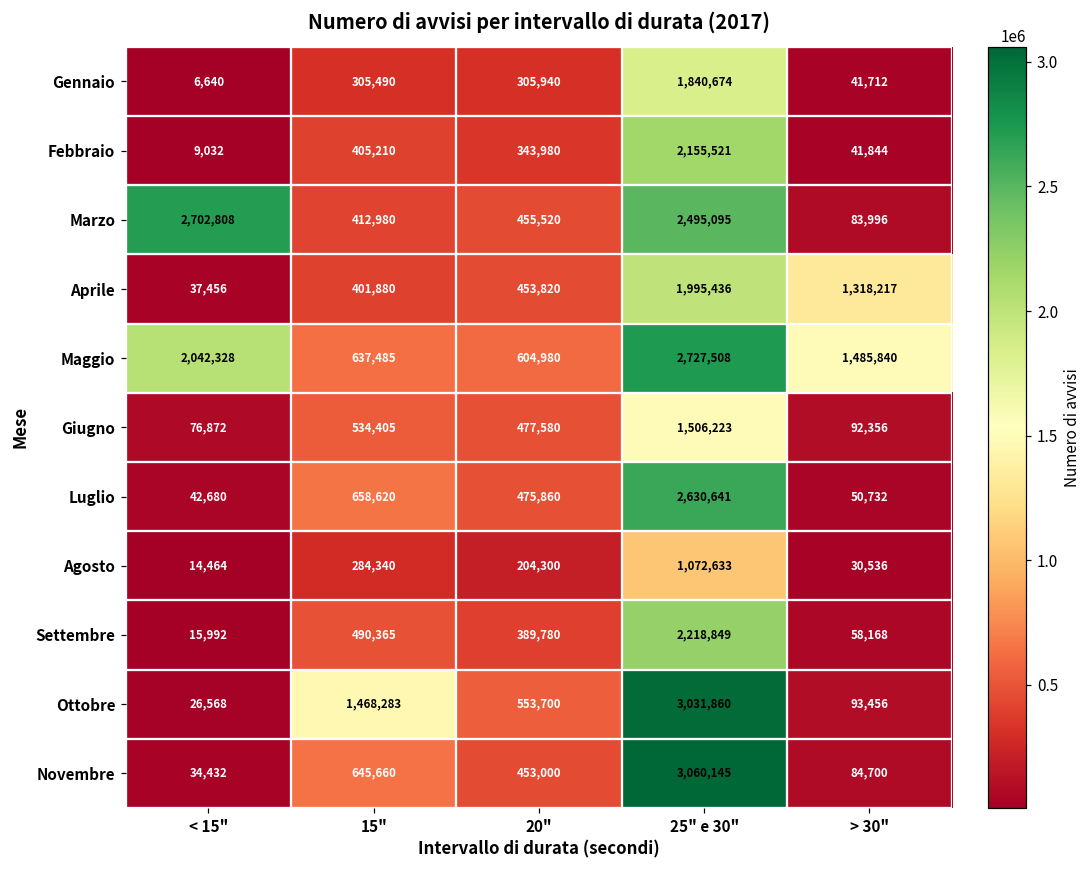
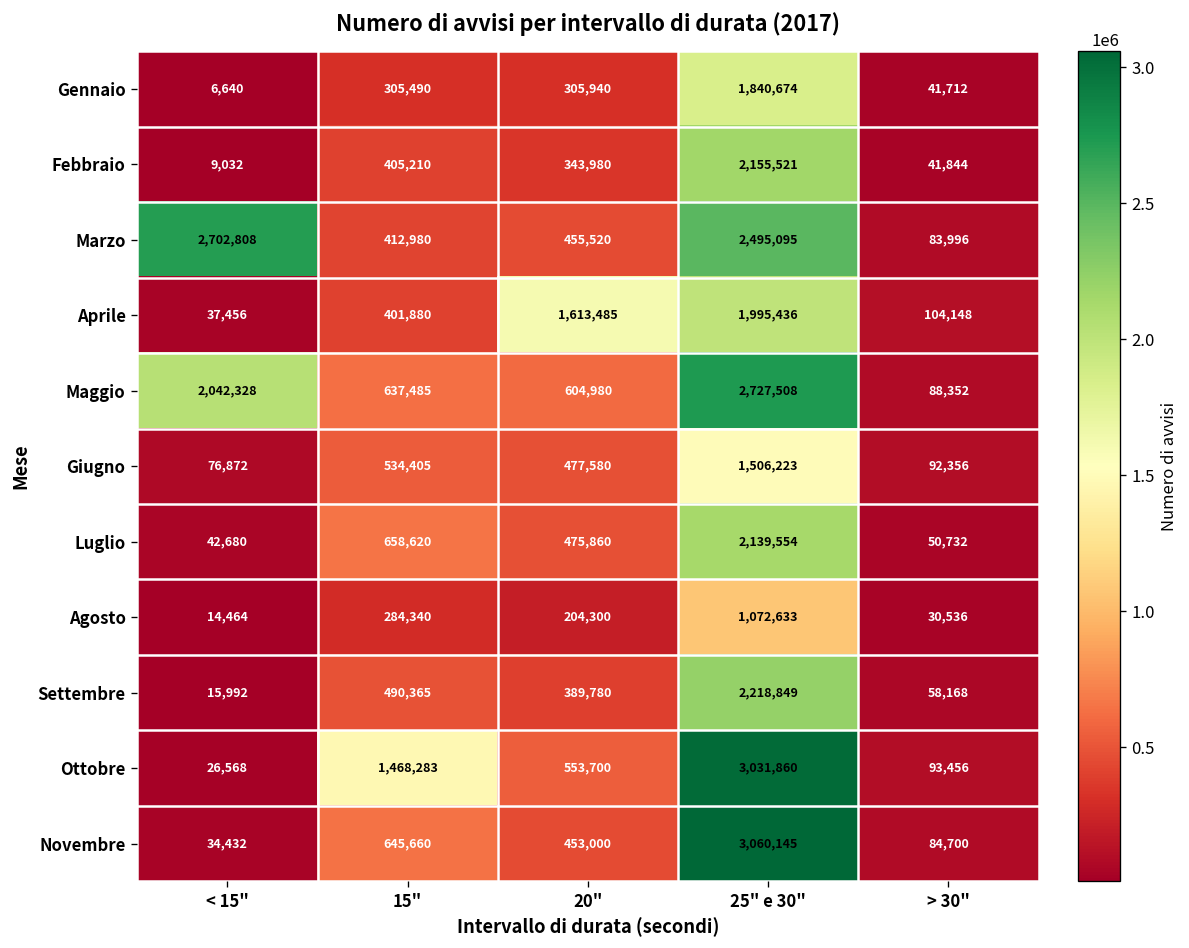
  {
    "Gennaio": {
      "< 15\"": "6,640",
      "15\"": "305,490",
      "20\"": "305,940",
      "25\" e 30\"": "1,840,674",
      "> 30\"": "41,712"
    },
    "Febbraio": {
      "< 15\"": "9,032",
      "15\"": "405,210",
      "20\"": "343,980",
      "25\" e 30\"": "2,155,521",
      "> 30\"": "41,844"
    },
    "Marzo": {
      "< 15\"": "2,702,808",
      "15\"": "412,980",
      "20\"": "455,520",
      "25\" e 30\"": "2,495,095",
      "> 30\"": "83,996"
    },
    "Aprile": {
      "< 15\"": "37,456",
      "15\"": "401,880",
-     "20\"": "453,820",
+     "20\"": "1,613,485",
      "25\" e 30\"": "1,995,436",
-     "> 30\"": "1,318,217"
+     "> 30\"": "104,148"
    },
    "Maggio": {
      "< 15\"": "2,042,328",
      "15\"": "637,485",
      "20\"": "604,980",
      "25\" e 30\"": "2,727,508",
-     "> 30\"": "1,485,840"
+     "> 30\"": "88,352"
    },
    "Giugno": {
      "< 15\"": "76,872",
      "15\"": "534,405",
      "20\"": "477,580",
      "25\" e 30\"": "1,506,223",
      "> 30\"": "92,356"
    },
    "Luglio": {
      "< 15\"": "42,680",
      "15\"": "658,620",
      "20\"": "475,860",
-     "25\" e 30\"": "2,630,641",
+     "25\" e 30\"": "2,139,554",
      "> 30\"": "50,732"
    },
    "Agosto": {
      "< 15\"": "14,464",
      "15\"": "284,340",
      "20\"": "204,300",
      "25\" e 30\"": "1,072,633",
      "> 30\"": "30,536"
    },
    "Settembre": {
      "< 15\"": "15,992",
      "15\"": "490,365",
      "20\"": "389,780",
      "25\" e 30\"": "2,218,849",
      "> 30\"": "58,168"
    },
    "Ottobre": {
      "< 15\"": "26,568",
      "15\"": "1,468,283",
      "20\"": "553,700",
      "25\" e 30\"": "3,031,860",
      "> 30\"": "93,456"
    },
    "Novembre": {
      "< 15\"": "34,432",
      "15\"": "645,660",
      "20\"": "453,000",
      "25\" e 30\"": "3,060,145",
      "> 30\"": "84,700"
    }
  }
